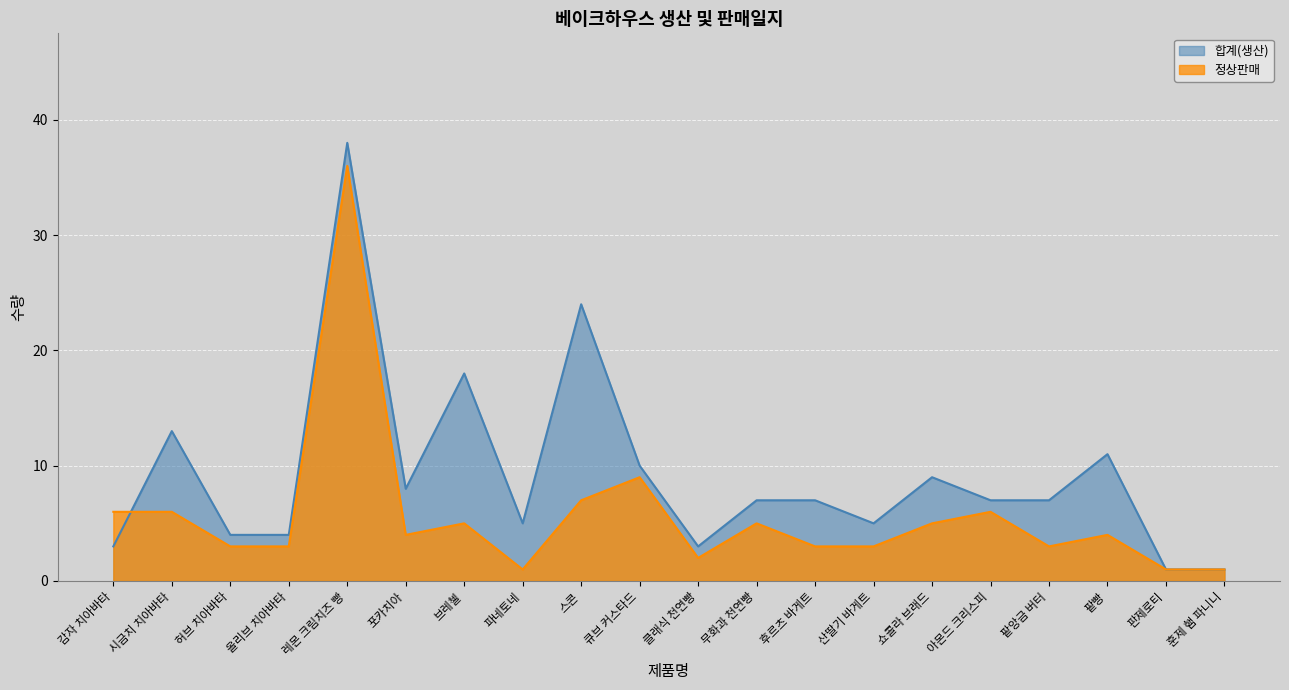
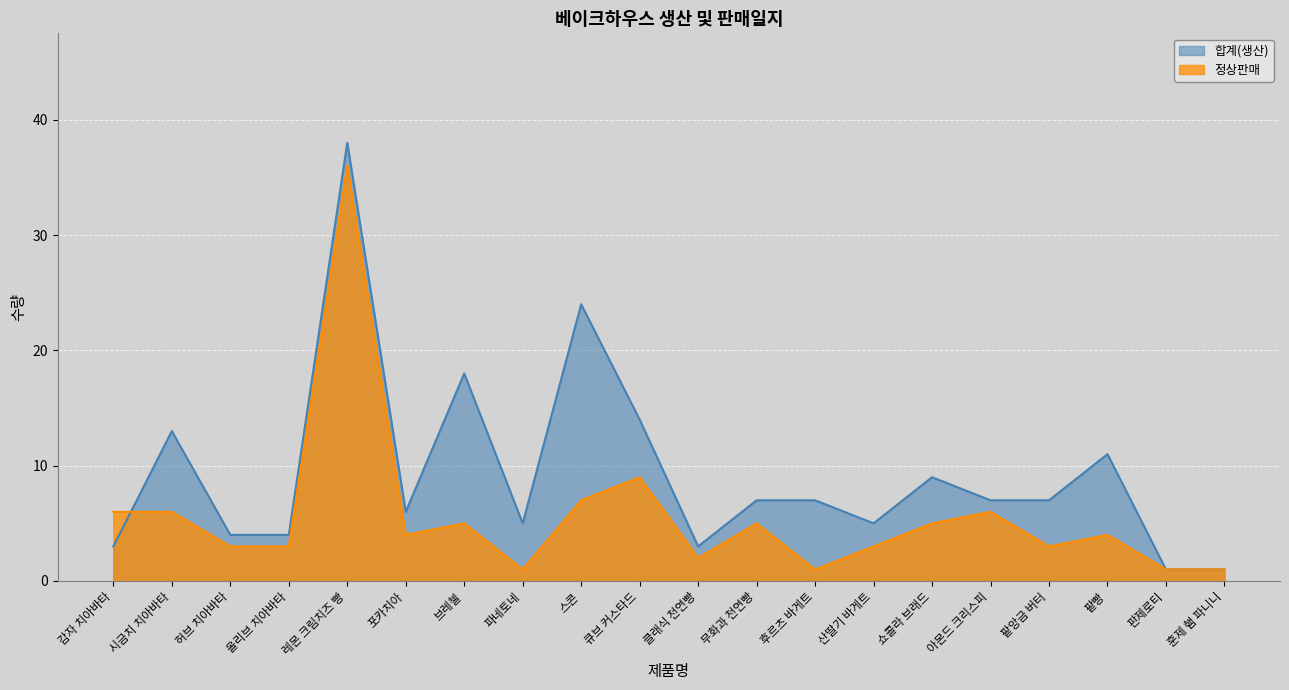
  {
    "합계(생산)": {
      "감자 치아바타": 3,
      "시금치 치아바타": 13,
      "허브 치아바타": 4,
      "올리브 치아바타": 4,
      "레몬 크림치즈 빵": 38,
-     "포카치아": 8,
+     "포카치아": 6,
      "브레첼": 18,
      "파네토네": 5,
      "스콘": 24,
-     "큐브 커스타드": 10,
+     "큐브 커스타드": 14,
      "클래식 천연빵": 3,
      "무화과 천연빵": 7,
      "후르츠 바게트": 7,
      "산딸기 바게트": 5,
      "쇼콜라 브래드": 9,
      "아몬드 크리스피": 7,
      "팥앙금 버터": 7,
      "팥빵": 11
    },
    "정상판매": {
      "감자 치아바타": 6,
      "시금치 치아바타": 6,
      "허브 치아바타": 3,
      "올리브 치아바타": 3,
      "레몬 크림치즈 빵": 36,
      "포카치아": 4,
      "브레첼": 5,
      "파네토네": 1,
      "스콘": 7,
      "큐브 커스타드": 9,
      "클래식 천연빵": 2,
      "무화과 천연빵": 5,
-     "후르츠 바게트": 3,
+     "후르츠 바게트": 1,
      "산딸기 바게트": 3,
      "쇼콜라 브래드": 5,
      "아몬드 크리스피": 6,
      "팥앙금 버터": 3,
      "팥빵": 4
    }
  }
